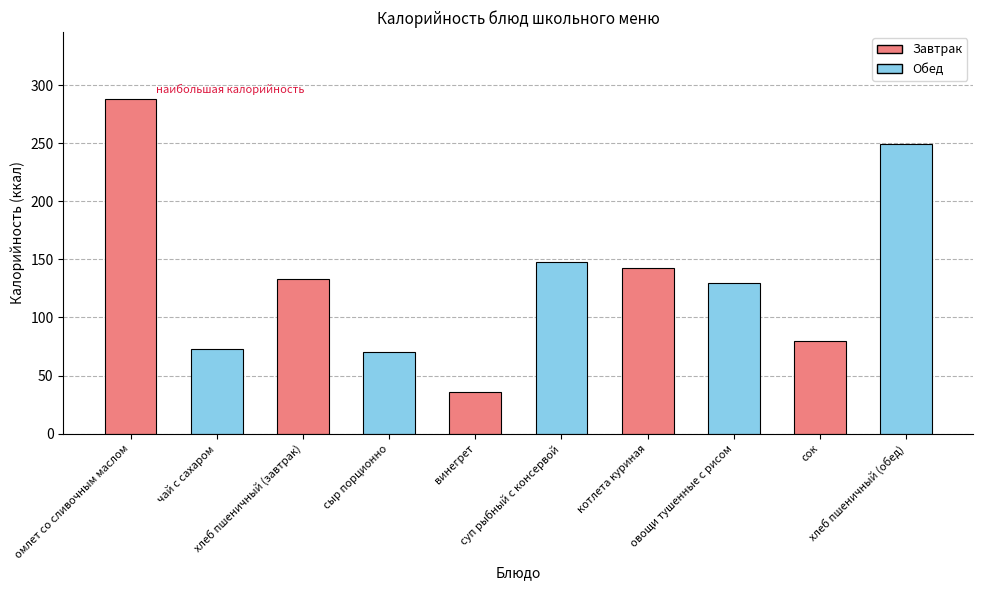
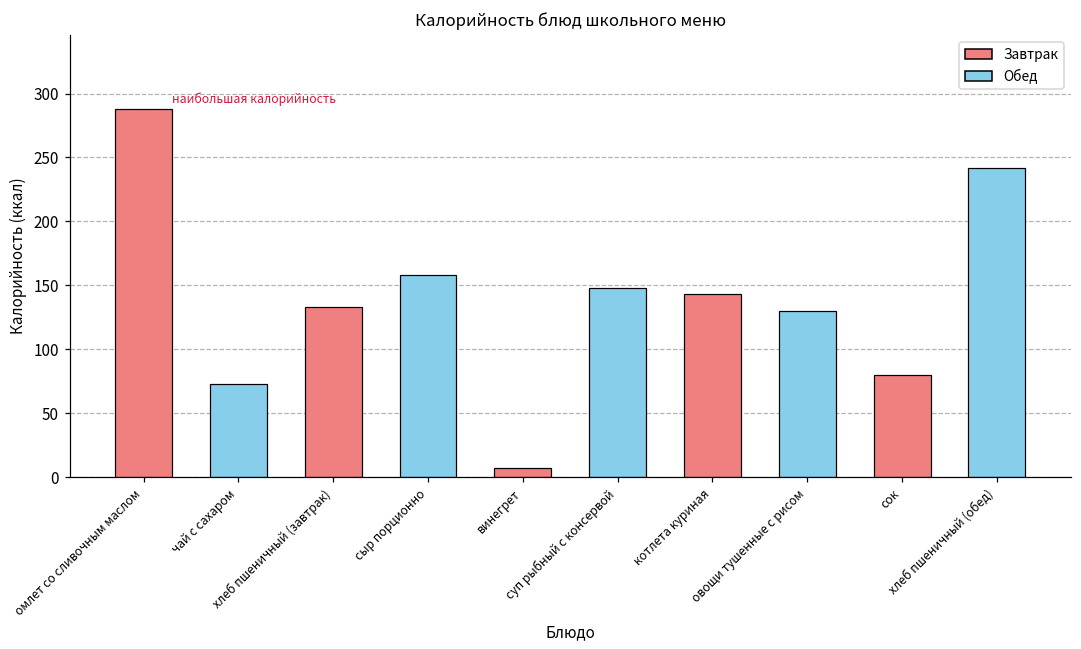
  {
    "омлет со сливочным маслом": 288,
    "чай с сахаром": 73,
    "хлеб пшеничный (завтрак)": 133,
-   "сыр порционно": 70,
-   "винегрет": 36,
+   "сыр порционно": 158,
+   "винегрет": 7,
    "суп рыбный с консервой": 148,
    "котлета куриная": 143,
    "овощи тушенные с рисом": 130,
    "сок": 80,
-   "хлеб пшеничный (обед)": 249
+   "хлеб пшеничный (обед)": 242
  }
